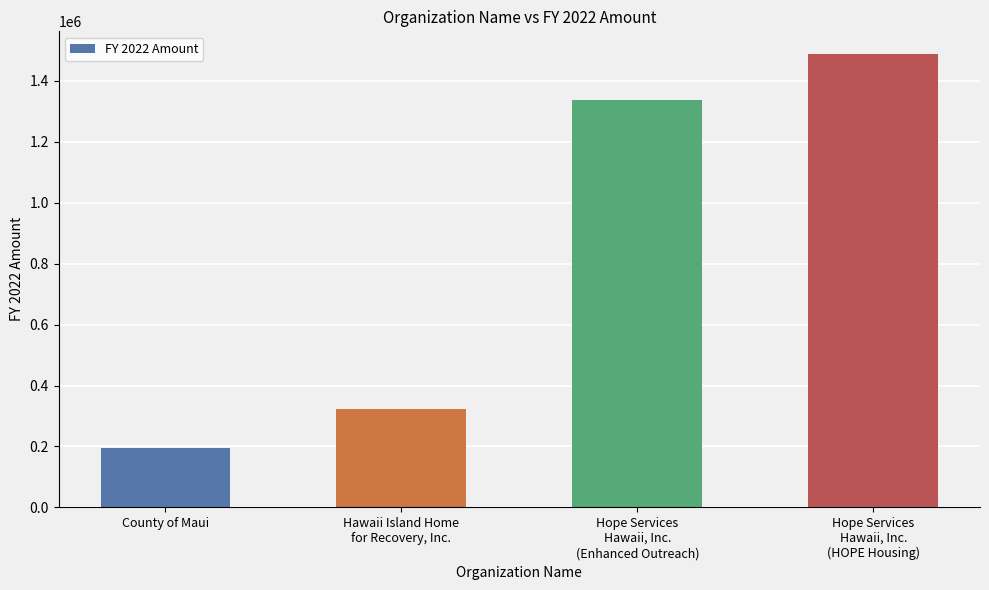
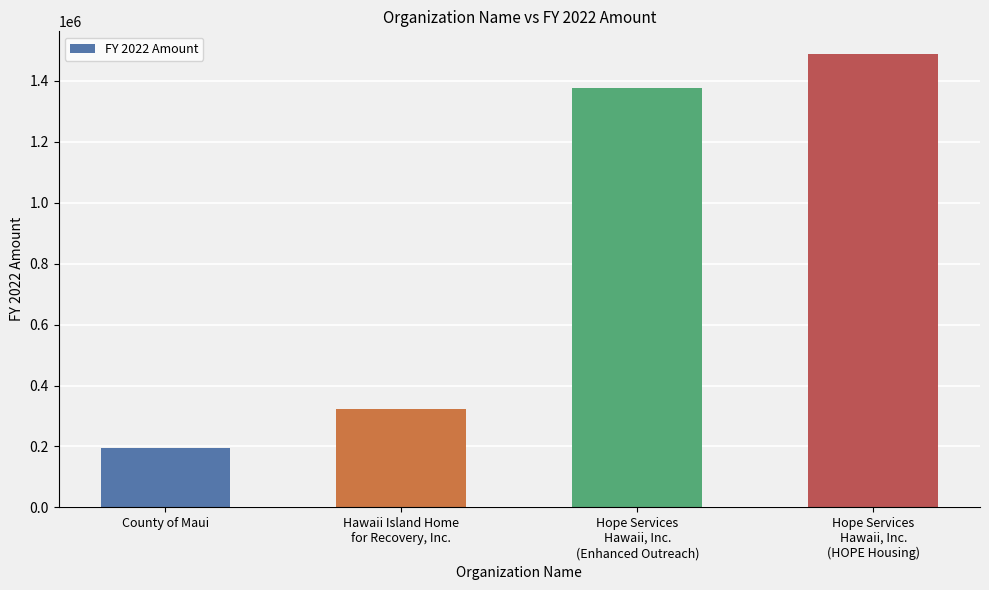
  {
    "County of Maui": 200000,
    "Hawaii Island Home for Recovery, Inc.": 320000,
-   "Hope Services Hawaii, Inc. (Enhanced Outreach)": 1340000,
+   "Hope Services Hawaii, Inc. (Enhanced Outreach)": 1380000,
    "Hope Services Hawaii, Inc. (HOPE Housing)": 1490000
  }
